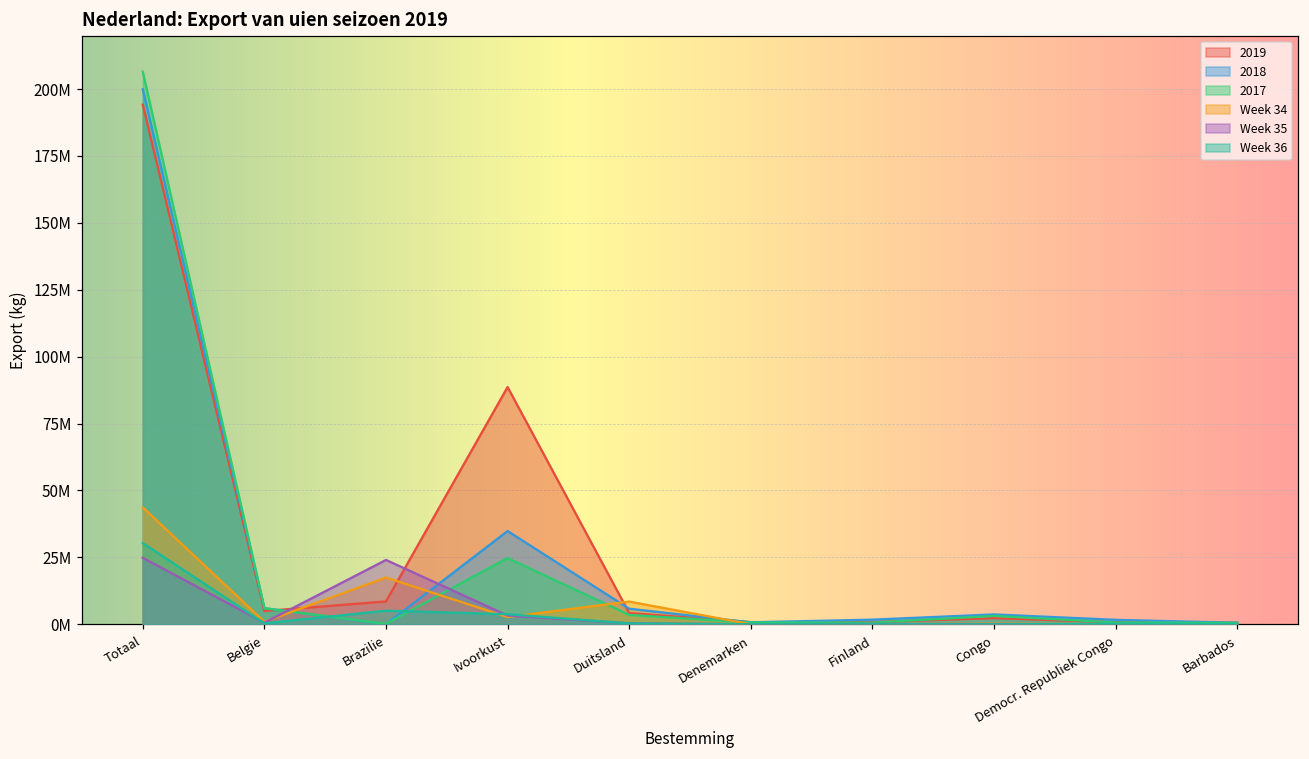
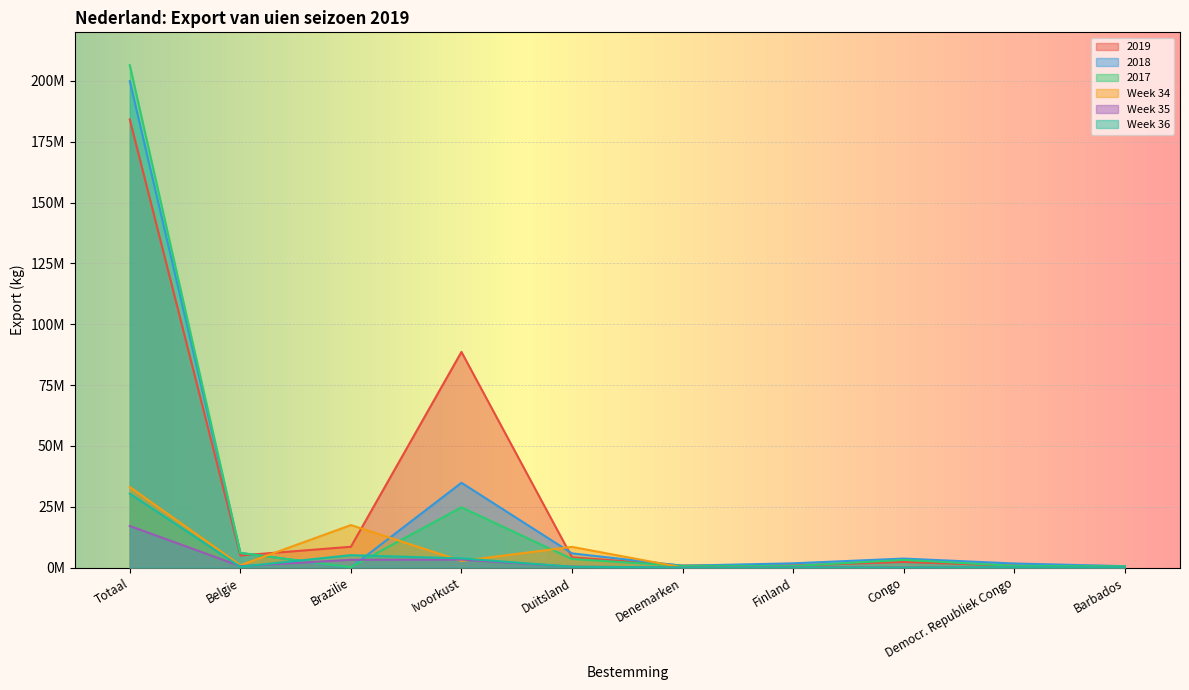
  {
    "2019": {
-     "Totaal": 194000000,
+     "Totaal": 184000000,
      "Brazilie": 9000000,
      "Ivoorkust": 89000000
    },
    "Week 34": {
-     "Totaal": 44000000,
+     "Totaal": 33000000,
      "Brazilie": 17000000,
      "Duitsland": 8000000
    },
    "Week 35": {
-     "Totaal": 25000000,
-     "Brazilie": 24000000
+     "Totaal": 17000000,
+     "Brazilie": 3000000
    }
  }
